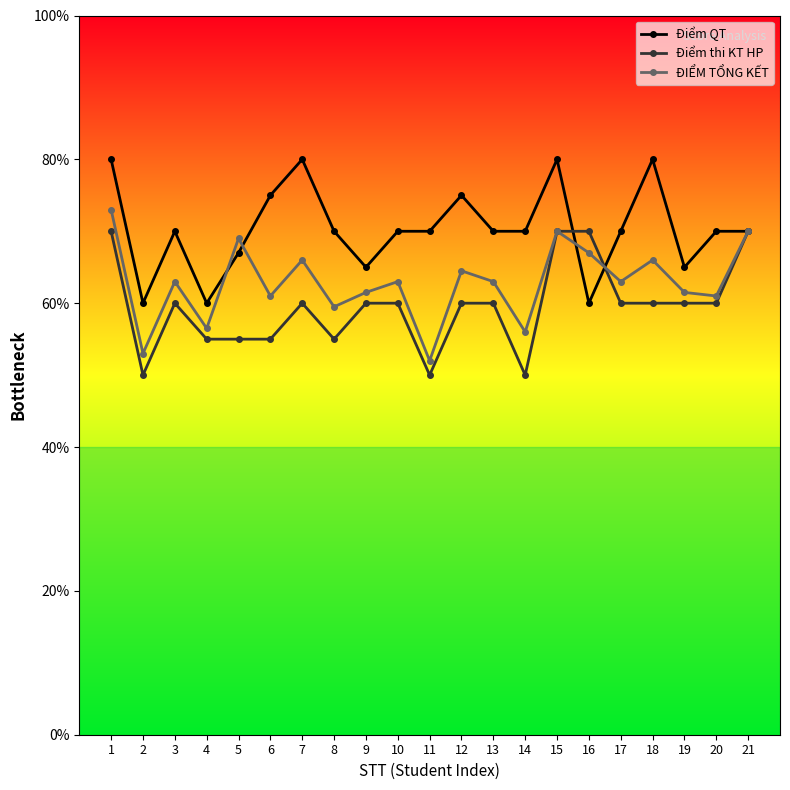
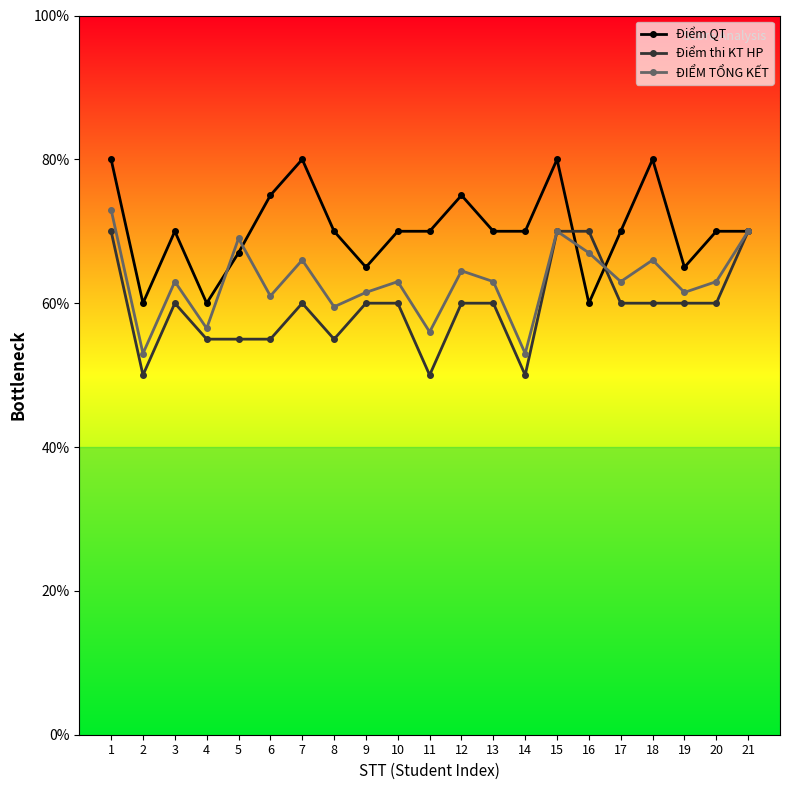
  {
    "Điểm QT": {
      "1": "80%",
      "2": "60%",
      "3": "70%",
      "4": "60%",
      "5": "67%",
      "6": "75%",
      "7": "80%",
      "8": "70%",
      "9": "65%",
      "10": "70%",
      "11": "70%",
      "12": "75%",
      "13": "70%",
      "14": "70%",
      "15": "80%",
      "16": "60%",
      "17": "70%",
      "18": "80%",
      "19": "65%",
      "20": "70%"
    },
    "Điểm thi KT HP": {
      "1": "70%",
      "2": "50%",
      "3": "60%",
      "4": "55%",
      "5": "55%",
      "6": "55%",
      "7": "60%",
      "8": "55%",
      "9": "60%",
      "10": "60%",
      "11": "50%",
      "12": "60%",
      "13": "60%",
      "14": "50%",
      "16": "70%",
      "17": "60%",
      "18": "60%",
      "19": "60%",
      "20": "60%"
    },
    "ĐIỂM TỔNG KẾT": {
      "1": "73%",
      "2": "53%",
      "3": "63%",
      "4": "57%",
      "5": "69%",
      "6": "61%",
      "7": "66%",
      "8": "60%",
      "9": "62%",
      "10": "63%",
-     "11": "52%",
+     "11": "56%",
      "12": "65%",
      "13": "63%",
-     "14": "56%",
+     "14": "53%",
      "16": "67%",
      "17": "63%",
      "18": "66%",
      "19": "62%",
-     "20": "61%"
+     "20": "63%"
    }
  }
